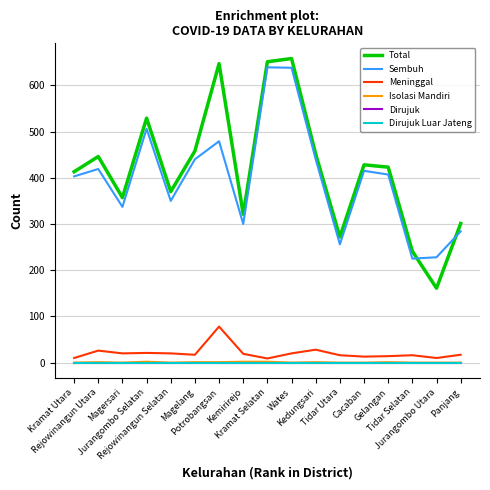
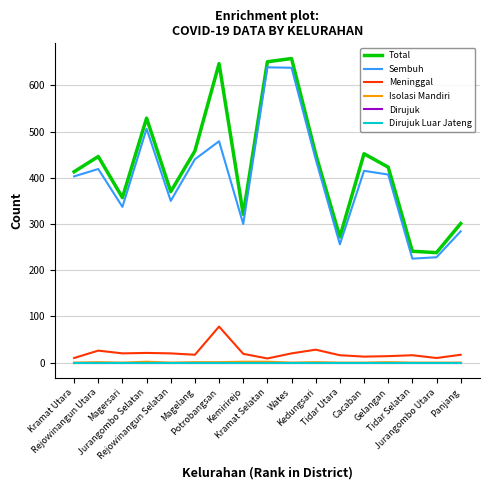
  {
    "Total": {
      "Kramat Utara": 410,
      "Rejowinangun Utara": 450,
      "Magersari": 360,
      "Jurangombo Selatan": 530,
      "Rejowinangun Selatan": 370,
      "Magelang": 460,
      "Potrobangsan": 650,
      "Kemirirejo": 320,
      "Kramat Selatan": 650,
      "Wates": 660,
      "Kedungsari": 450,
      "Tidar Utara": 270,
-     "Cacaban": 430,
+     "Cacaban": 450,
      "Gelangan": 420,
      "Tidar Selatan": 240,
-     "Jurangombo Utara": 160,
+     "Jurangombo Utara": 240,
      "Panjang": 300
    },
    "Sembuh": {
      "Kramat Utara": 400,
      "Rejowinangun Utara": 420,
      "Magersari": 340,
      "Jurangombo Selatan": 510,
      "Rejowinangun Selatan": 350,
      "Magelang": 440,
      "Potrobangsan": 480,
      "Kemirirejo": 300,
      "Kramat Selatan": 640,
      "Wates": 640,
      "Kedungsari": 440,
      "Tidar Utara": 260,
      "Cacaban": 420,
      "Gelangan": 410,
      "Tidar Selatan": 230,
      "Jurangombo Utara": 230,
      "Panjang": 280
    },
    "Meninggal": {
      "Kramat Utara": 10,
      "Rejowinangun Utara": 30,
      "Magersari": 20,
      "Jurangombo Selatan": 20,
      "Rejowinangun Selatan": 20,
      "Magelang": 20,
      "Potrobangsan": 80,
      "Kemirirejo": 20,
      "Kramat Selatan": 10,
      "Wates": 20,
      "Kedungsari": 30,
      "Tidar Utara": 20,
      "Cacaban": 10,
      "Gelangan": 10,
      "Tidar Selatan": 20,
      "Jurangombo Utara": 10,
      "Panjang": 20
    }
  }
